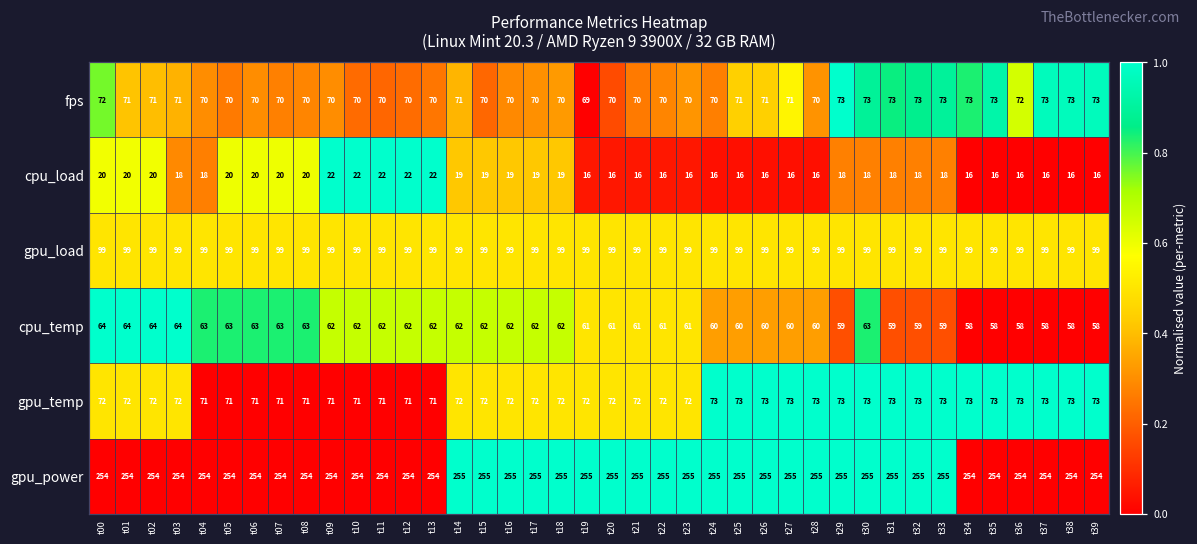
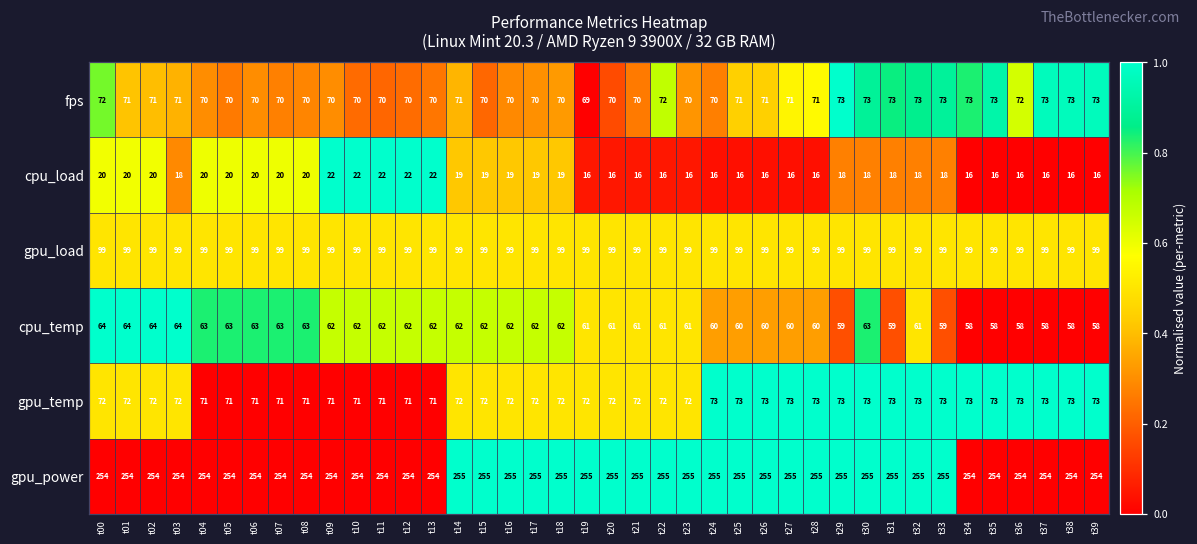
  {
    "fps": {
      "t00": 72,
      "t01": 71,
      "t02": 71,
      "t03": 71,
      "t04": 70,
      "t05": 70,
      "t06": 70,
      "t07": 70,
      "t08": 70,
      "t09": 70,
      "t10": 70,
      "t11": 70,
      "t12": 70,
      "t13": 70,
      "t14": 71,
      "t15": 70,
      "t16": 70,
      "t17": 70,
      "t18": 70,
      "t19": 69,
      "t20": 70,
      "t21": 70,
-     "t22": 70,
+     "t22": 72,
      "t23": 70,
      "t24": 70,
      "t25": 71,
      "t26": 71,
      "t27": 71,
-     "t28": 70,
+     "t28": 71,
      "t29": 73,
      "t30": 73,
      "t31": 73,
      "t32": 73,
      "t33": 73,
      "t34": 73,
      "t35": 73,
      "t36": 72,
      "t37": 73,
      "t38": 73,
      "t39": 73
    },
    "cpu_load": {
      "t00": 20,
      "t01": 20,
      "t02": 20,
      "t03": 18,
-     "t04": 18,
+     "t04": 20,
      "t05": 20,
      "t06": 20,
      "t07": 20,
      "t08": 20,
      "t09": 22,
      "t10": 22,
      "t11": 22,
      "t12": 22,
      "t13": 22,
      "t14": 19,
      "t15": 19,
      "t16": 19,
      "t17": 19,
      "t18": 19,
      "t19": 16,
      "t20": 16,
      "t21": 16,
      "t22": 16,
      "t23": 16,
      "t24": 16,
      "t25": 16,
      "t26": 16,
      "t27": 16,
      "t28": 16,
      "t29": 18,
      "t30": 18,
      "t31": 18,
      "t32": 18,
      "t33": 18,
      "t34": 16,
      "t35": 16,
      "t36": 16,
      "t37": 16,
      "t38": 16,
      "t39": 16
    },
    "cpu_temp": {
      "t00": 64,
      "t01": 64,
      "t02": 64,
      "t03": 64,
      "t04": 63,
      "t05": 63,
      "t06": 63,
      "t07": 63,
      "t08": 63,
      "t09": 62,
      "t10": 62,
      "t11": 62,
      "t12": 62,
      "t13": 62,
      "t14": 62,
      "t15": 62,
      "t16": 62,
      "t17": 62,
      "t18": 62,
      "t19": 61,
      "t20": 61,
      "t21": 61,
      "t22": 61,
      "t23": 61,
      "t24": 60,
      "t25": 60,
      "t26": 60,
      "t27": 60,
      "t28": 60,
      "t29": 59,
      "t30": 63,
      "t31": 59,
-     "t32": 59,
+     "t32": 61,
      "t33": 59,
      "t34": 58,
      "t35": 58,
      "t36": 58,
      "t37": 58,
      "t38": 58,
      "t39": 58
    }
  }
